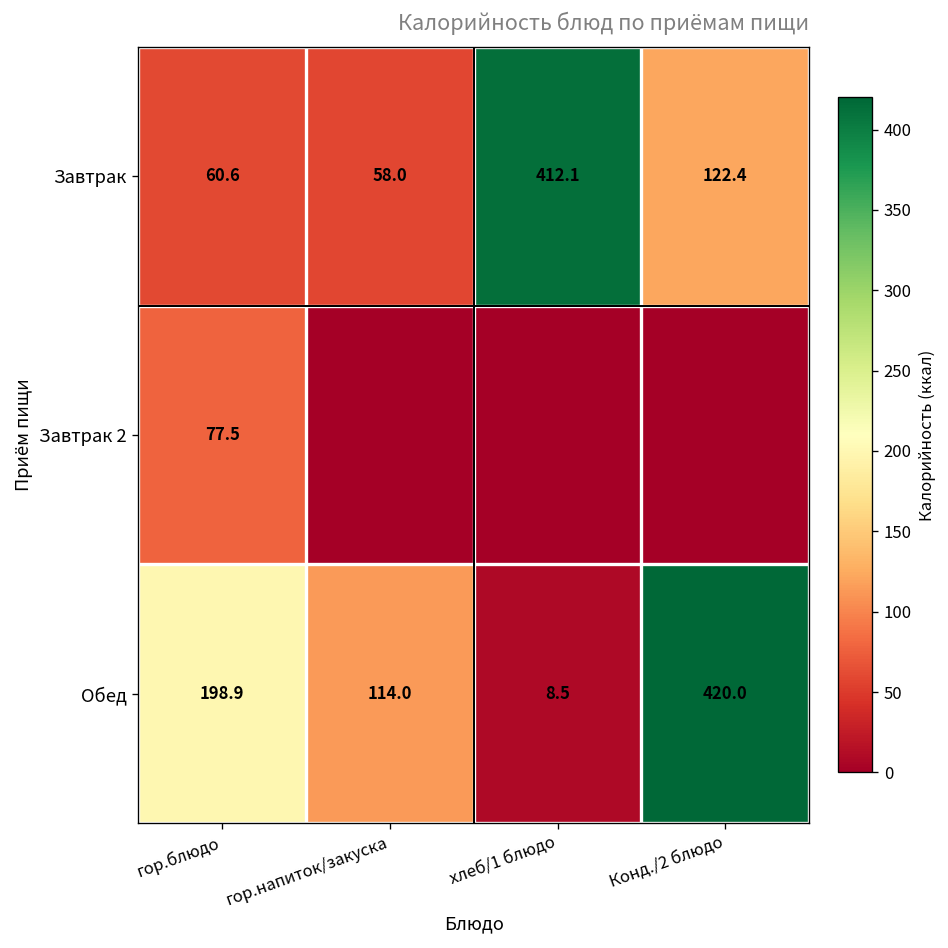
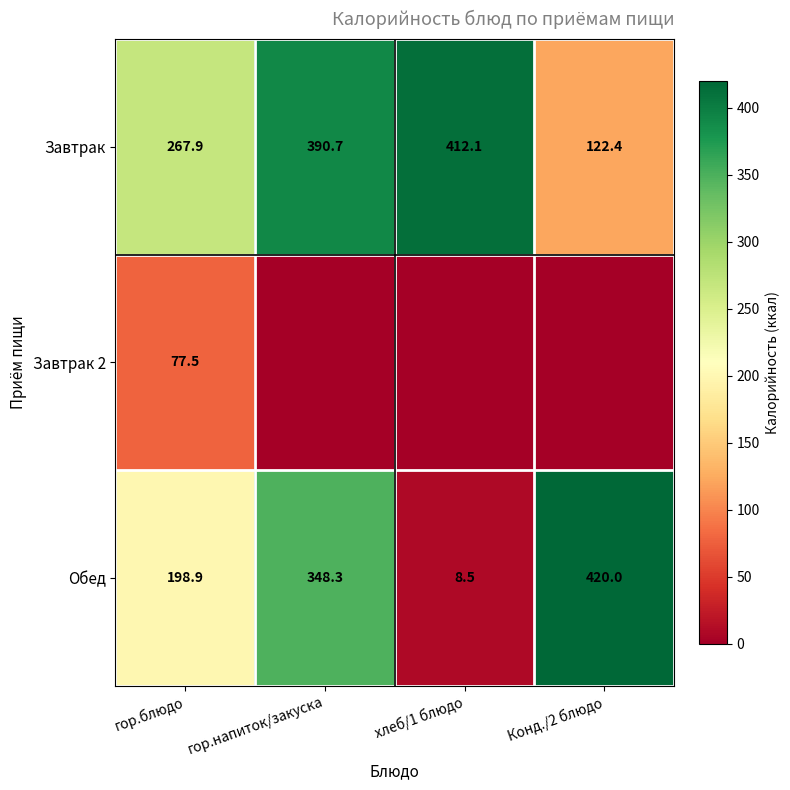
  {
    "Завтрак": {
-     "гор.блюдо": 60.6,
-     "гор.напиток/закуска": 58.0,
+     "гор.блюдо": 267.9,
+     "гор.напиток/закуска": 390.7,
      "хлеб/1 блюдо": 412.1,
      "Конд./2 блюдо": 122.4
    },
    "Завтрак 2": {
      "гор.блюдо": 77.5
    },
    "Обед": {
      "гор.блюдо": 198.9,
-     "гор.напиток/закуска": 114.0,
+     "гор.напиток/закуска": 348.3,
      "хлеб/1 блюдо": 8.5,
      "Конд./2 блюдо": 420.0
    }
  }
